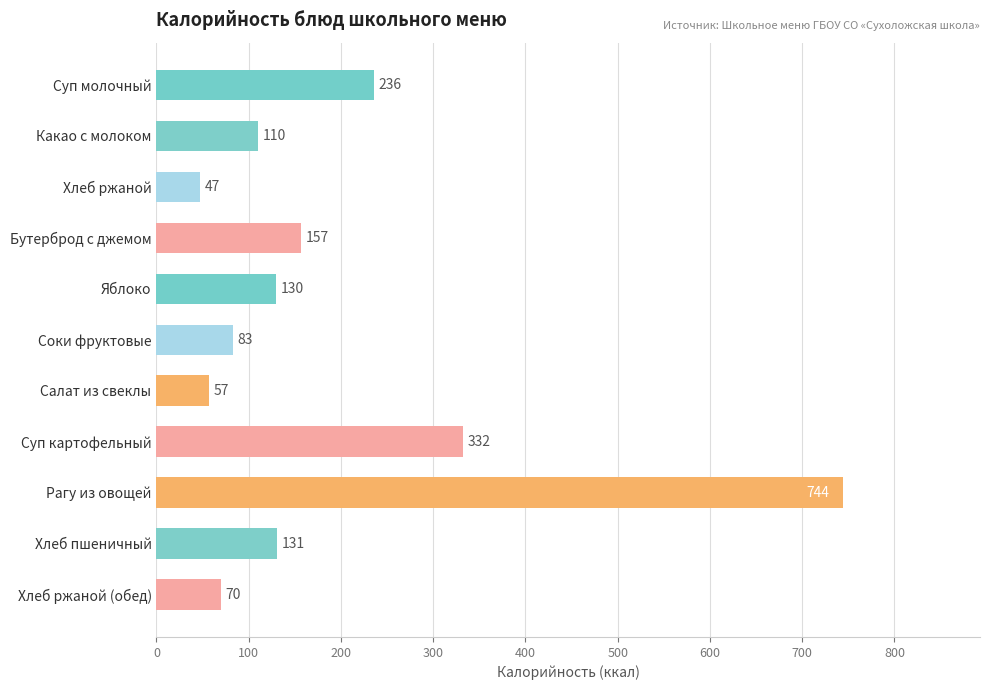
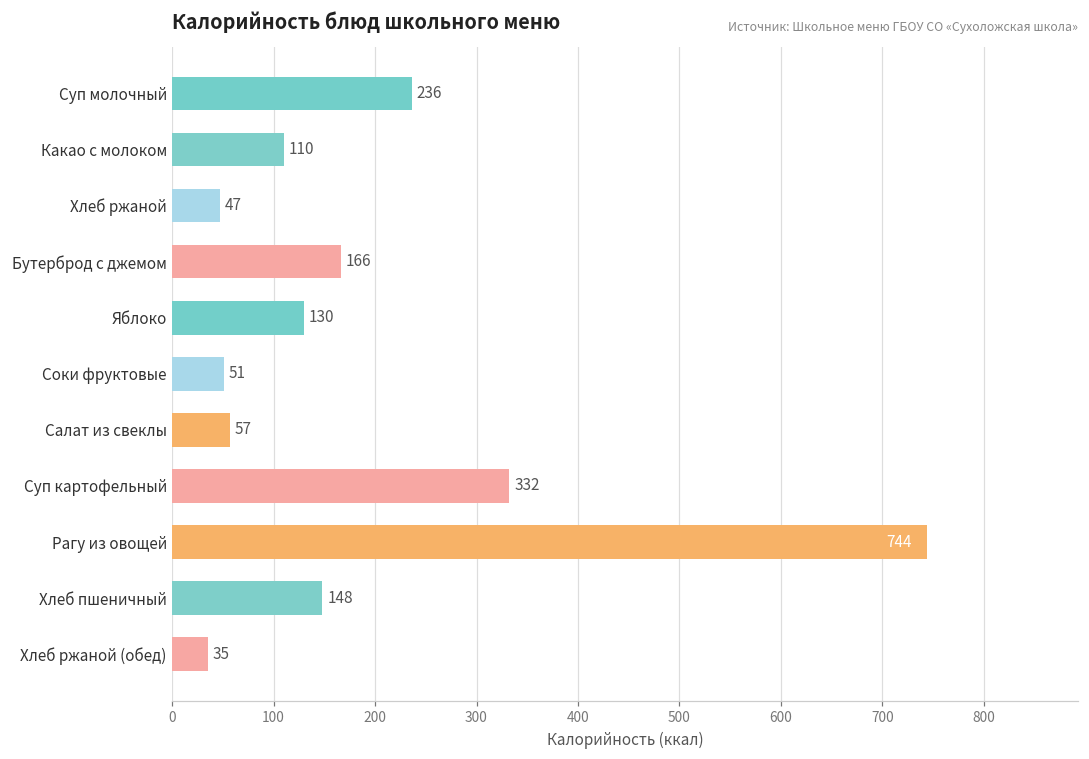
  {
    "Суп молочный": 236,
    "Какао с молоком": 110,
    "Хлеб ржаной": 47,
-   "Бутерброд с джемом": 157,
+   "Бутерброд с джемом": 166,
    "Яблоко": 130,
-   "Соки фруктовые": 83,
+   "Соки фруктовые": 51,
    "Салат из свеклы": 57,
    "Суп картофельный": 332,
    "Рагу из овощей": 744,
-   "Хлеб пшеничный": 131,
-   "Хлеб ржаной (обед)": 70
+   "Хлеб пшеничный": 148,
+   "Хлеб ржаной (обед)": 35
  }
